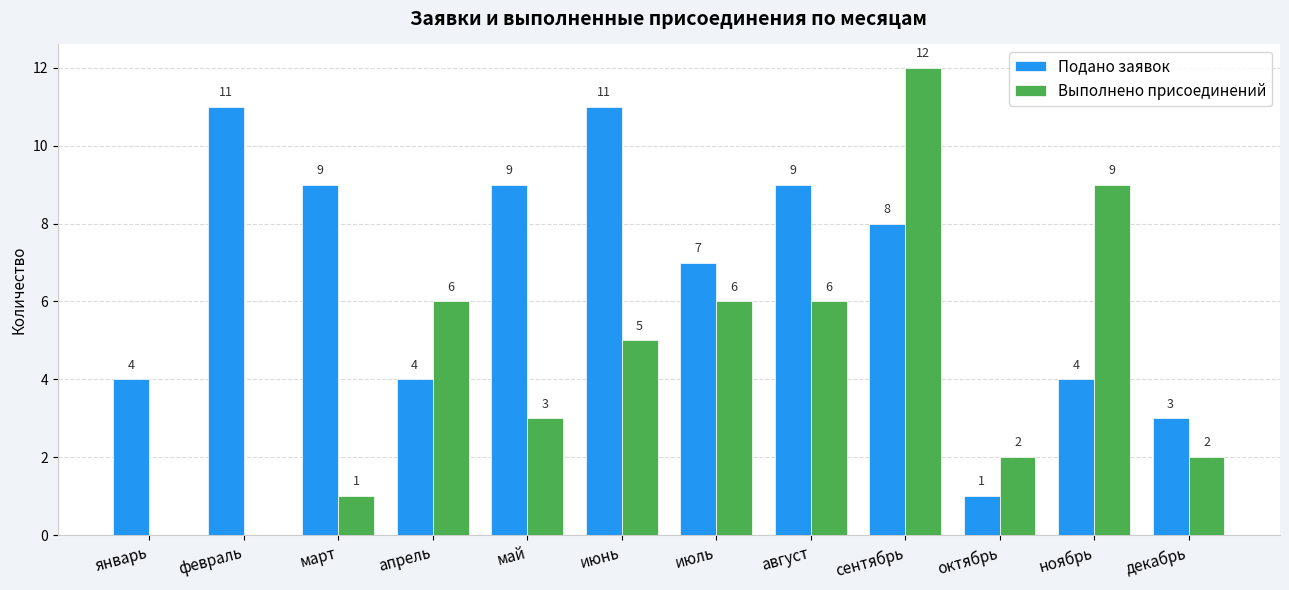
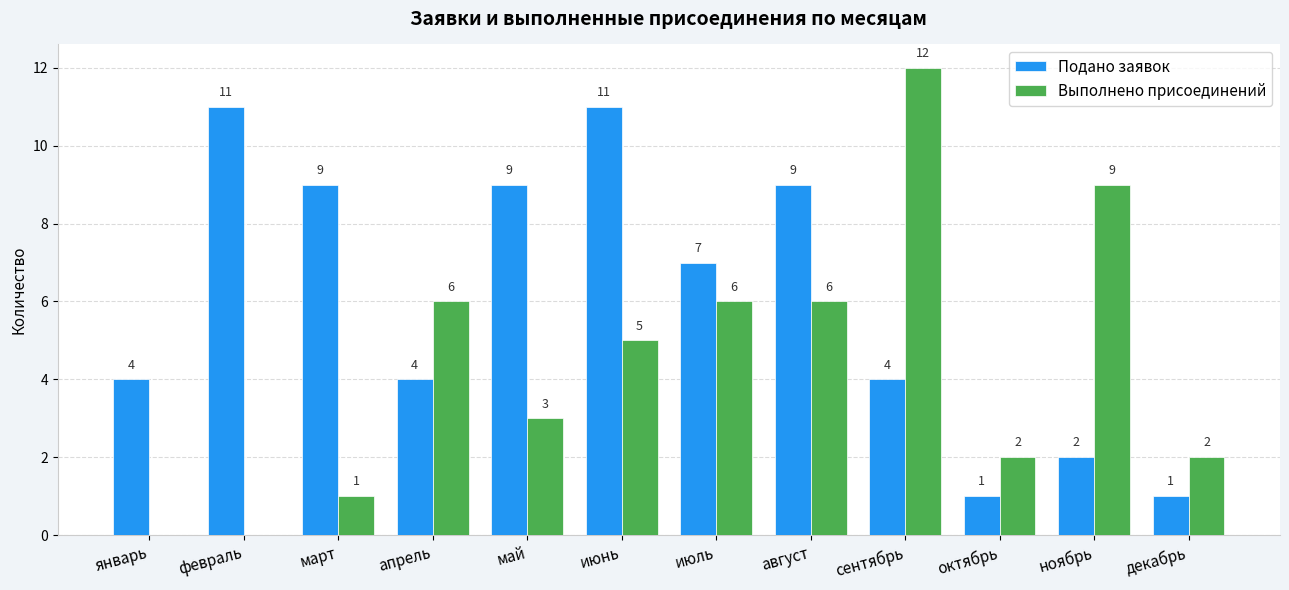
  {
    "Подано заявок": {
      "январь": 4,
      "февраль": 11,
      "март": 9,
      "апрель": 4,
      "май": 9,
      "июнь": 11,
      "июль": 7,
      "август": 9,
-     "сентябрь": 8,
+     "сентябрь": 4,
      "октябрь": 1,
-     "ноябрь": 4,
-     "декабрь": 3
+     "ноябрь": 2,
+     "декабрь": 1
    },
    "Выполнено присоединений": {
      "март": 1,
      "апрель": 6,
      "май": 3,
      "июнь": 5,
      "июль": 6,
      "август": 6,
      "сентябрь": 12,
      "октябрь": 2,
      "ноябрь": 9,
      "декабрь": 2
    }
  }
